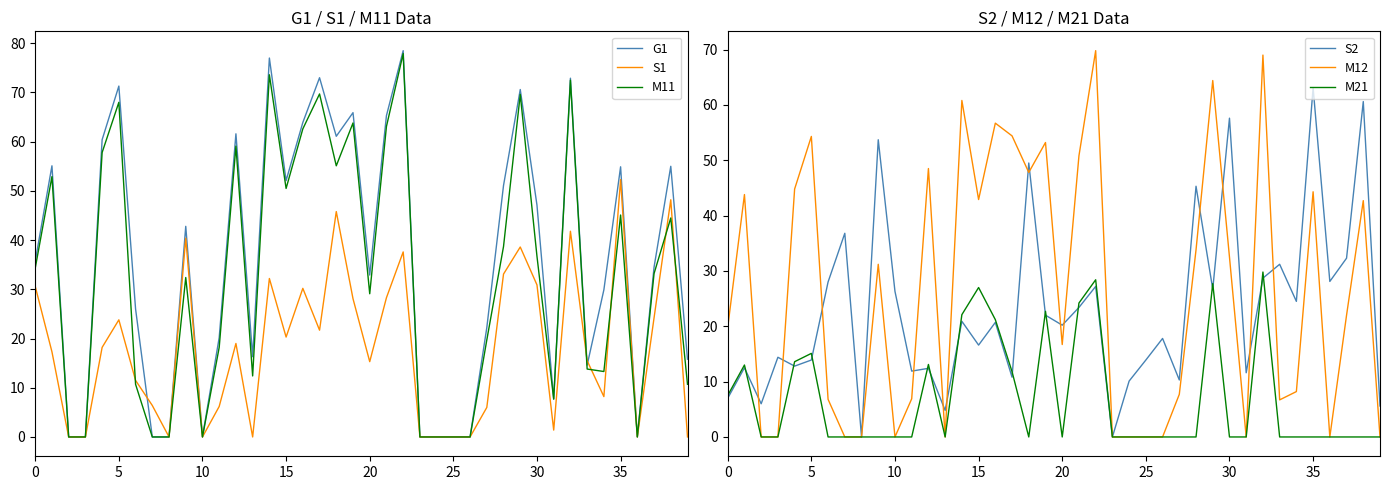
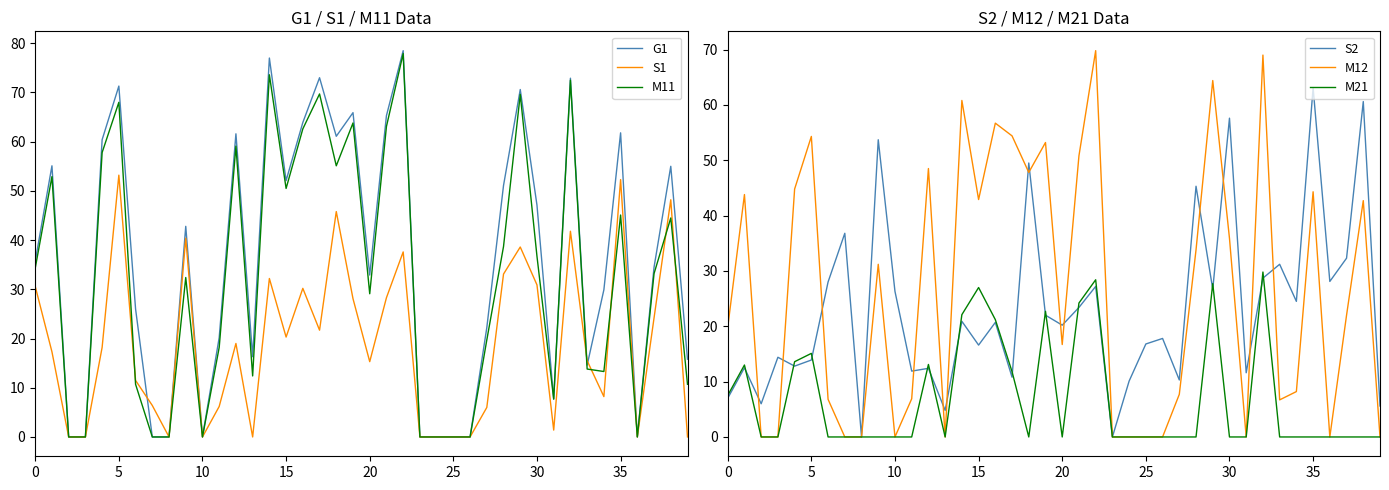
  {
    "G1 / S1 / M11 Data": {
      "G1": {
        "0": 36,
        "5": 71,
        "15": 52,
        "20": 33,
        "30": 47,
-       "35": 55
+       "35": 62
      },
      "S1": {
        "0": 31,
-       "5": 24,
+       "5": 53,
        "15": 20,
        "20": 15,
        "30": 31,
        "35": 52
      },
      "M11": {
        "0": 34,
        "5": 68,
        "15": 51,
        "20": 29,
        "30": 37,
        "35": 45
      }
    },
    "S2 / M12 / M21 Data": {
      "S2": {
        "0": 7,
        "5": 14,
        "10": 26,
        "15": 17,
        "20": 20,
-       "25": 14,
+       "25": 17,
        "30": 58
      },
      "M12": {
        "0": 20,
        "5": 54,
        "15": 43,
        "20": 17,
-       "30": 33,
+       "30": 36,
        "35": 44
      },
      "M21": {
        "0": 8,
        "5": 15,
        "15": 27,
        "20": 0,
        "30": 0,
        "35": 0
      }
    }
  }
